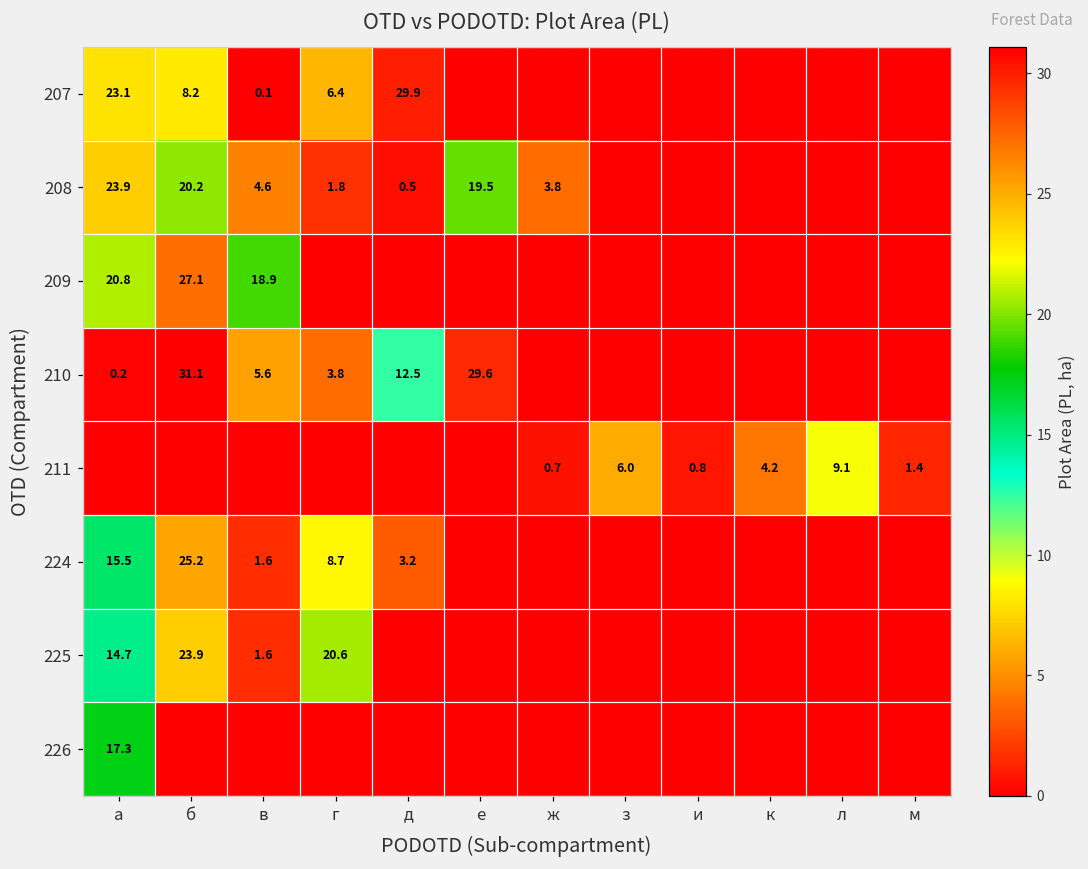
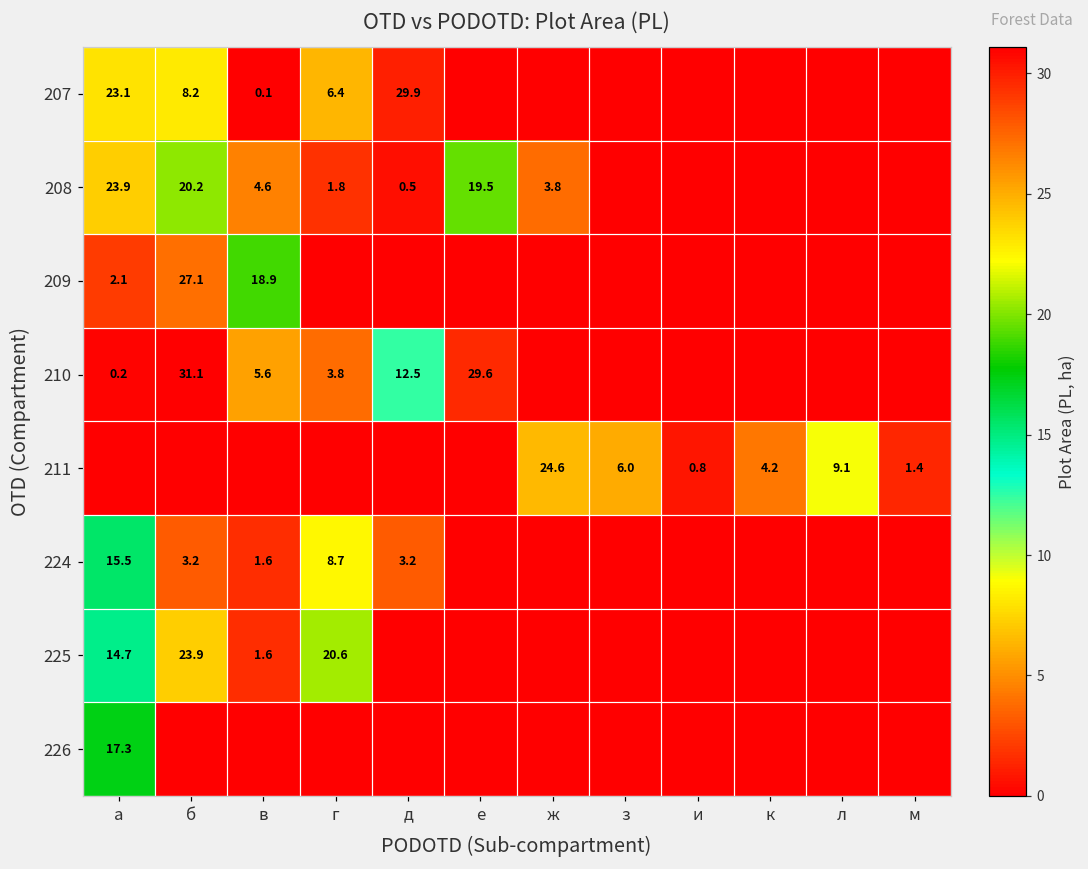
  {
    "207": {
      "а": 23.1,
      "б": 8.2,
      "в": 0.1,
      "г": 6.4,
      "д": 29.9
    },
    "208": {
      "а": 23.9,
      "б": 20.2,
      "в": 4.6,
      "г": 1.8,
      "д": 0.5,
      "е": 19.5,
      "ж": 3.8
    },
    "209": {
-     "а": 20.8,
+     "а": 2.1,
      "б": 27.1,
      "в": 18.9
    },
    "210": {
      "а": 0.2,
      "б": 31.1,
      "в": 5.6,
      "г": 3.8,
      "д": 12.5,
      "е": 29.6
    },
    "211": {
-     "ж": 0.7,
+     "ж": 24.6,
      "з": 6.0,
      "и": 0.8,
      "к": 4.2,
      "л": 9.1,
      "м": 1.4
    },
    "224": {
      "а": 15.5,
-     "б": 25.2,
+     "б": 3.2,
      "в": 1.6,
      "г": 8.7,
      "д": 3.2
    },
    "225": {
      "а": 14.7,
      "б": 23.9,
      "в": 1.6,
      "г": 20.6
    },
    "226": {
      "а": 17.3
    }
  }
